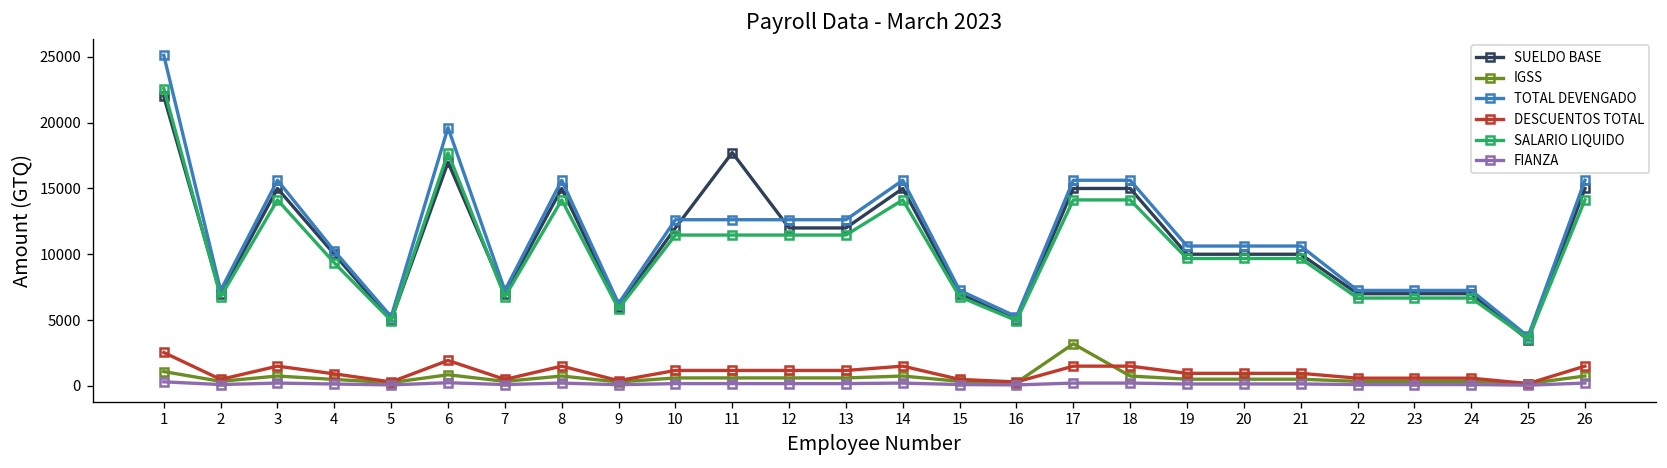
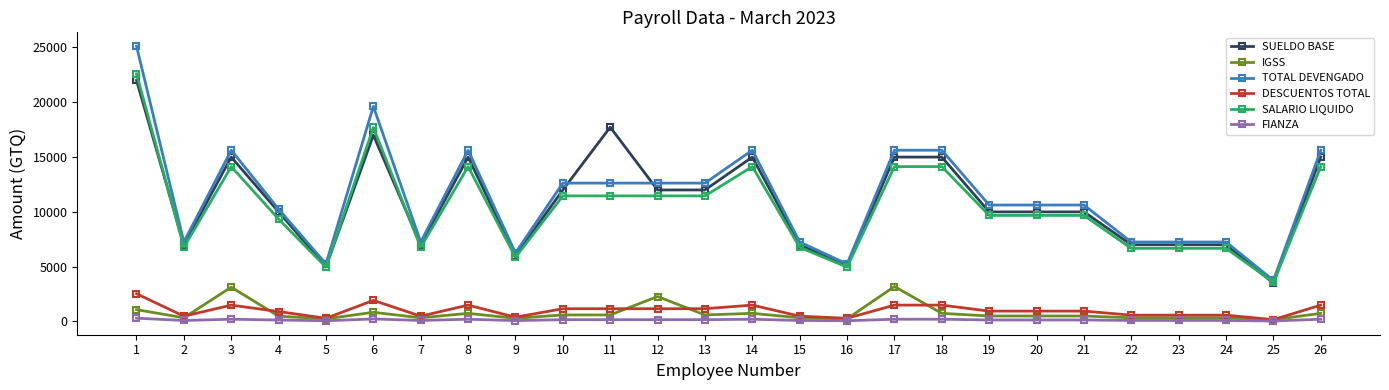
  {
    "SUELDO BASE": {
      "1": 22000,
      "3": 15000,
      "4": 10000,
      "6": 17000,
      "8": 15000,
      "10": 12000,
      "11": 17700,
      "12": 12000,
      "13": 12000,
      "14": 15000,
      "17": 15000,
      "18": 15000,
      "19": 10000,
      "20": 10000,
      "21": 10000,
      "22": 7000,
      "23": 7000,
      "24": 7000,
      "26": 15000
    },
    "IGSS": {
      "1": 1100,
-     "3": 700,
+     "3": 3100,
      "4": 500,
      "6": 800,
      "8": 700,
      "10": 600,
      "11": 600,
-     "12": 600,
+     "12": 2300,
      "13": 600,
      "14": 700,
      "17": 3200,
      "18": 700,
      "19": 500,
      "20": 500,
      "21": 500,
      "22": 300,
      "23": 300,
      "24": 300,
      "26": 700
    },
    "TOTAL DEVENGADO": {
      "1": 25100,
      "2": 7300,
      "3": 15600,
      "4": 10300,
      "5": 5300,
      "6": 19600,
      "7": 7300,
      "8": 15600,
      "9": 6300,
      "10": 12600,
      "11": 12600,
      "12": 12600,
      "13": 12600,
      "14": 15600,
      "15": 7300,
      "16": 5300,
      "17": 15600,
      "18": 15600,
      "19": 10600,
      "20": 10600,
      "21": 10600,
      "22": 7300,
      "23": 7300,
      "24": 7300,
      "26": 15600
    },
    "DESCUENTOS TOTAL": {
      "1": 2500,
      "3": 1500,
      "4": 900,
      "6": 1900,
      "8": 1500,
      "10": 1200,
      "11": 1200,
      "12": 1200,
      "13": 1200,
      "14": 1500,
      "17": 1500,
      "18": 1500,
      "19": 900,
      "20": 900,
      "21": 900,
      "22": 600,
      "23": 600,
      "24": 600,
      "26": 1500
    },
    "SALARIO LIQUIDO": {
      "1": 22600,
      "3": 14100,
      "4": 9300,
      "6": 17700,
      "8": 14100,
      "10": 11500,
      "11": 11500,
      "12": 11500,
      "13": 11500,
      "14": 14100,
      "17": 14100,
      "18": 14100,
      "19": 9700,
      "20": 9700,
      "21": 9700,
      "22": 6700,
      "23": 6700,
      "24": 6700,
      "26": 14100
    },
    "FIANZA": {
      "1": 300,
      "2": 100,
      "3": 200,
      "4": 100,
      "6": 200,
      "7": 100,
      "8": 200,
      "10": 200,
      "11": 200,
      "12": 200,
      "13": 200,
      "14": 200,
      "15": 100,
      "17": 200,
      "18": 200,
      "19": 100,
      "20": 100,
      "21": 100,
      "22": 100,
      "23": 100,
      "24": 100,
      "26": 200
    }
  }
